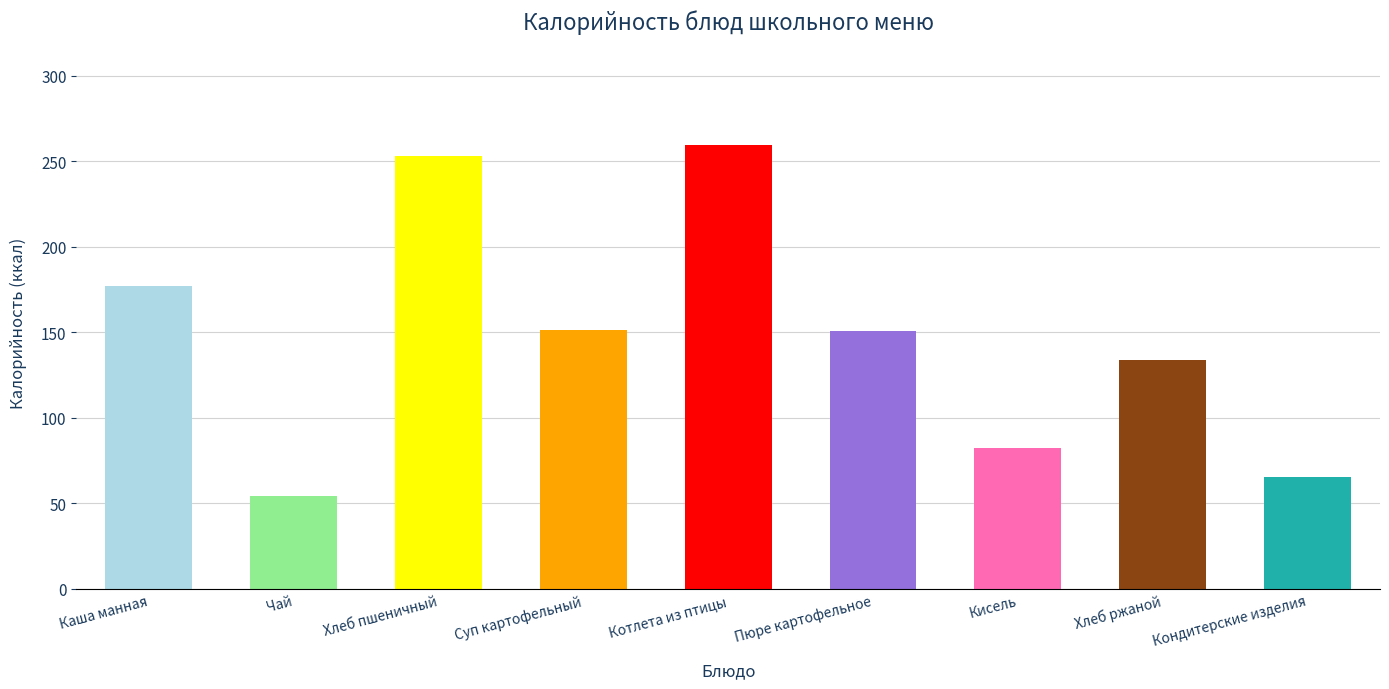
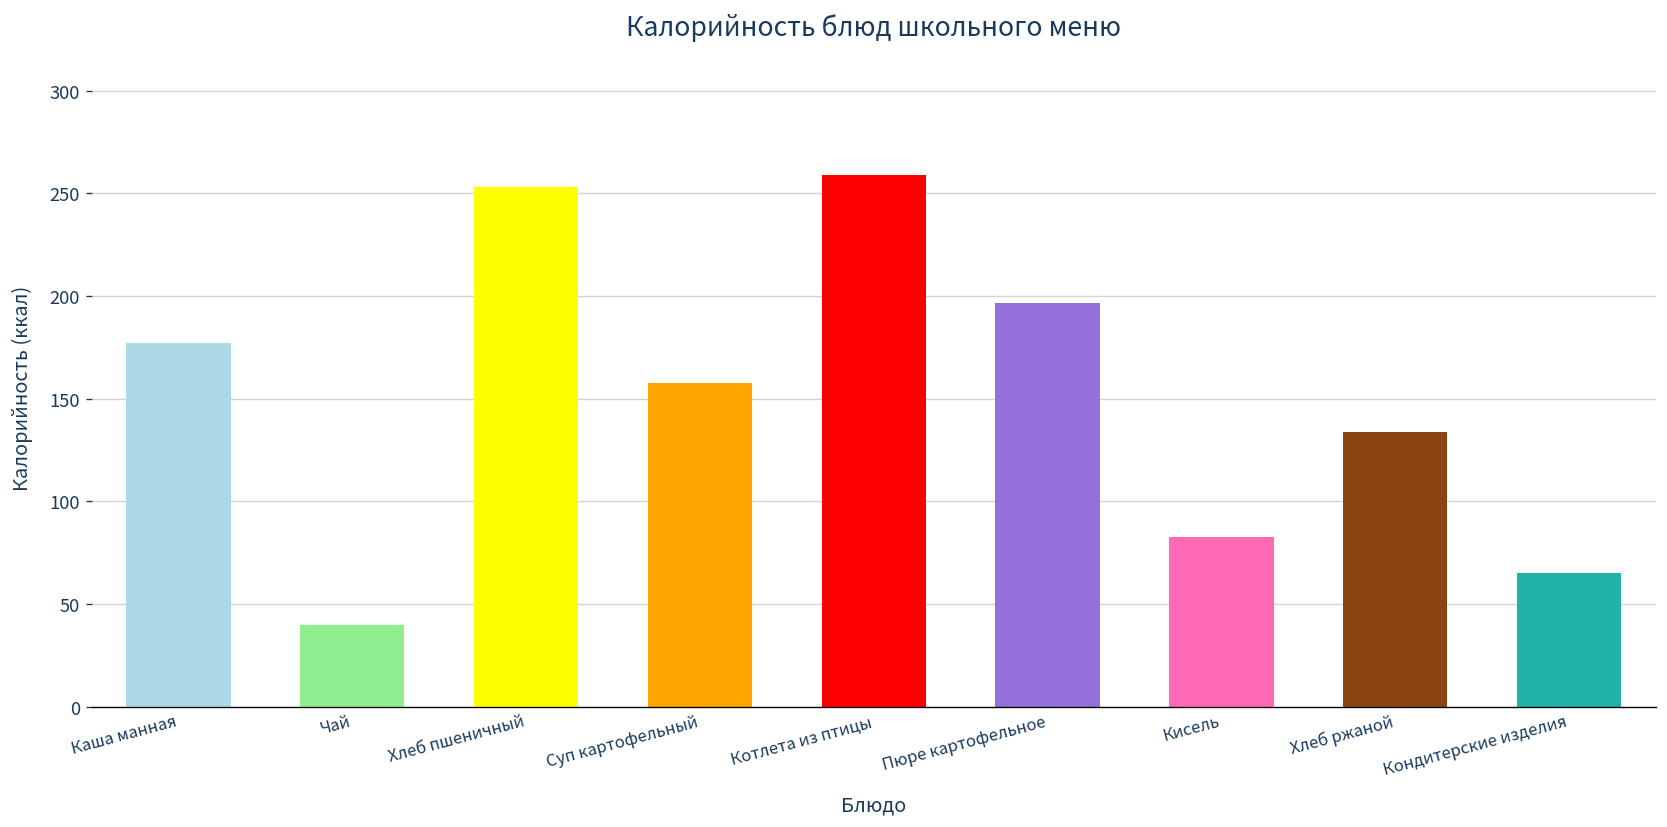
  {
    "Каша манная": 177,
-   "Чай": 54,
+   "Чай": 40,
    "Хлеб пшеничный": 253,
-   "Суп картофельный": 152,
+   "Суп картофельный": 158,
    "Котлета из птицы": 259,
-   "Пюре картофельное": 151,
+   "Пюре картофельное": 197,
    "Кисель": 83,
    "Хлеб ржаной": 134,
    "Кондитерские изделия": 65
  }
